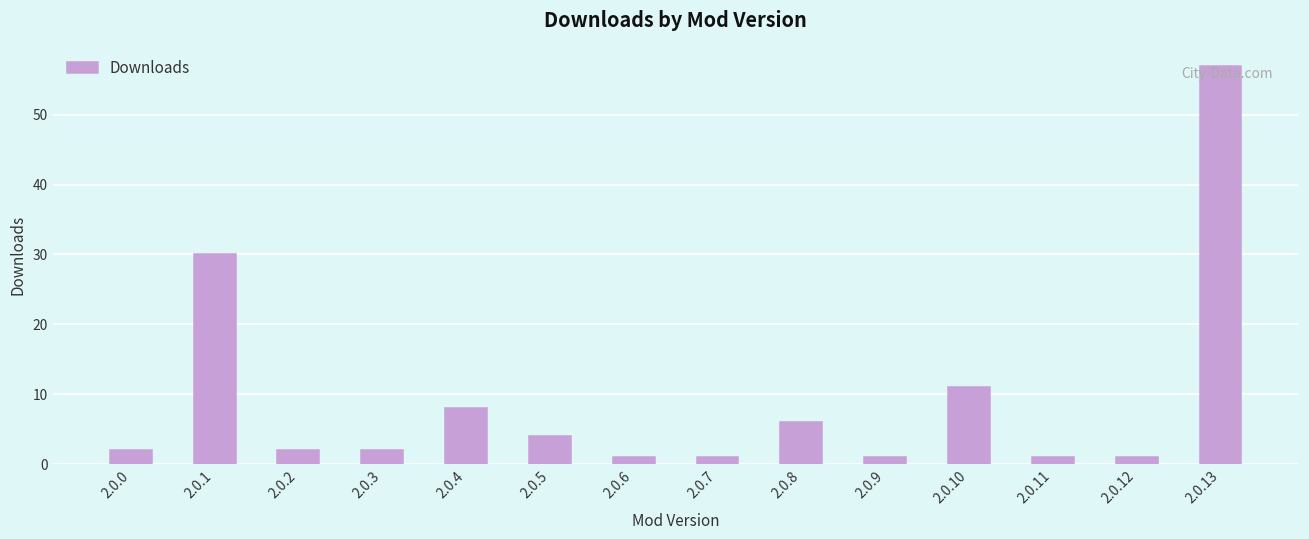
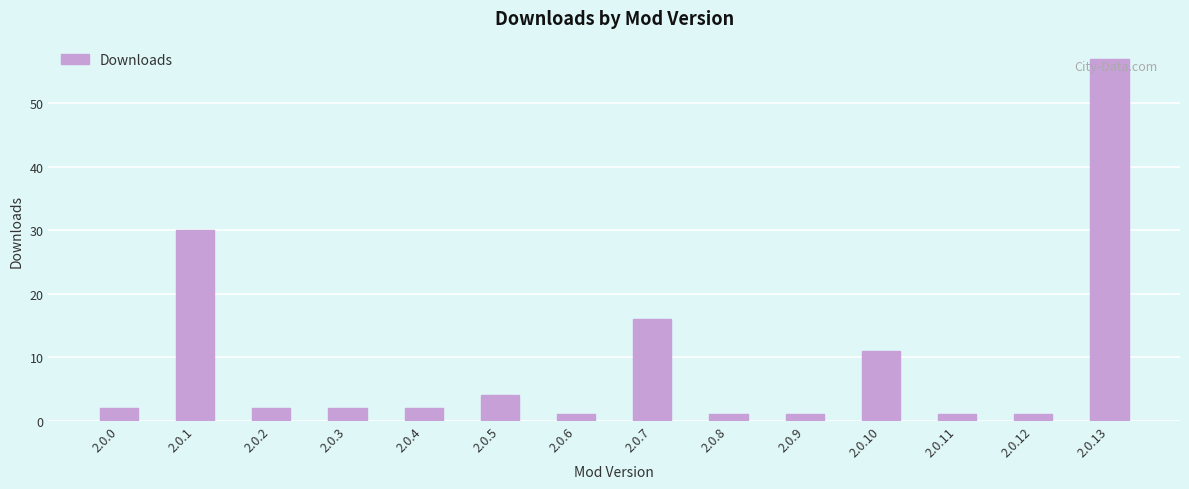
  {
    "2.0.0": 2,
    "2.0.1": 30,
    "2.0.2": 2,
    "2.0.3": 2,
-   "2.0.4": 8,
+   "2.0.4": 2,
    "2.0.5": 4,
    "2.0.6": 1,
-   "2.0.7": 1,
-   "2.0.8": 6,
+   "2.0.7": 16,
+   "2.0.8": 1,
    "2.0.9": 1,
    "2.0.10": 11,
    "2.0.11": 1,
    "2.0.12": 1,
    "2.0.13": 57
  }
